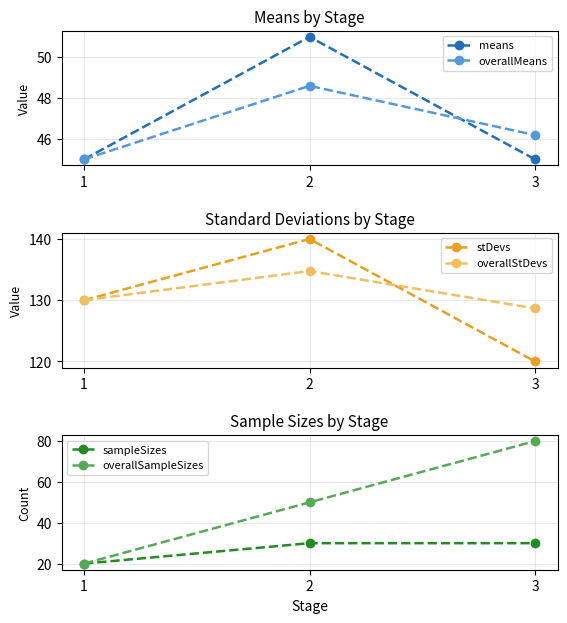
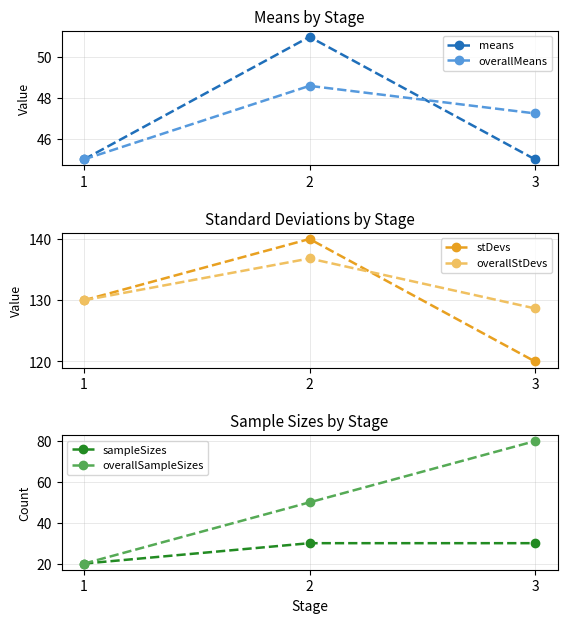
  {
    "Means by Stage": {
      "means": {
        "2": 51.0,
        "3": 45.0
      },
      "overallMeans": {
        "2": 48.6,
-       "3": 46.2
+       "3": 47.3
      }
    },
    "Standard Deviations by Stage": {
      "stDevs": {
        "2": 140,
        "3": 120
      },
      "overallStDevs": {
-       "2": 135,
+       "2": 137,
        "3": 129
      }
    },
    "Sample Sizes by Stage": {
      "sampleSizes": {
        "2": 30,
        "3": 30
      },
      "overallSampleSizes": {
        "2": 50,
        "3": 80
      }
    }
  }
